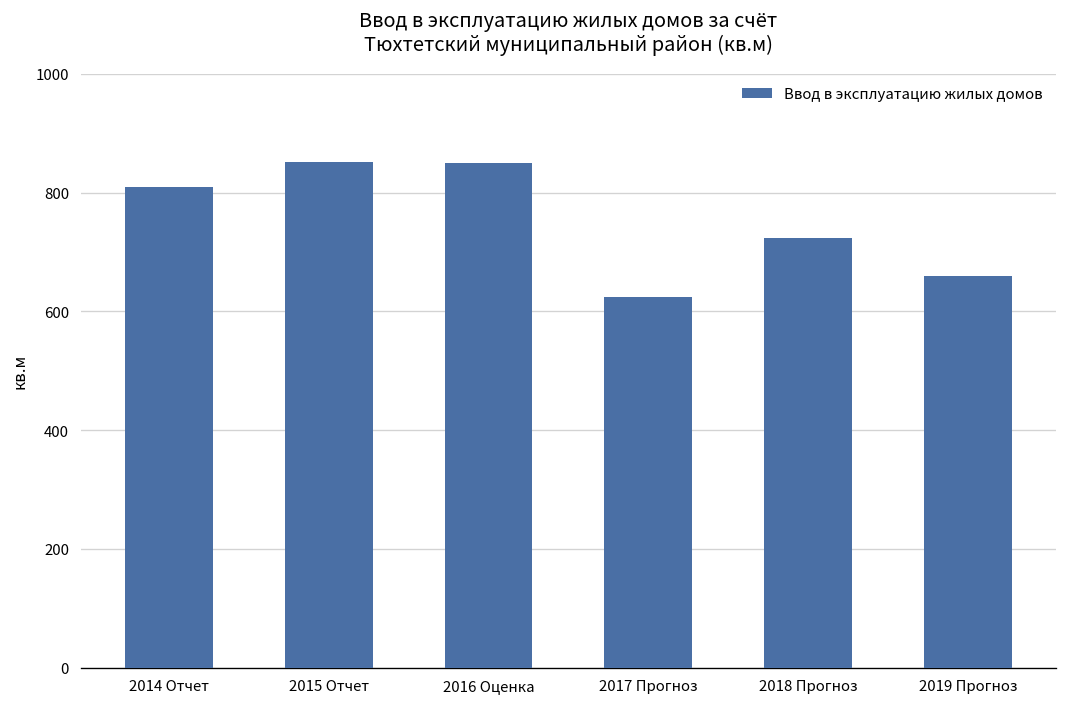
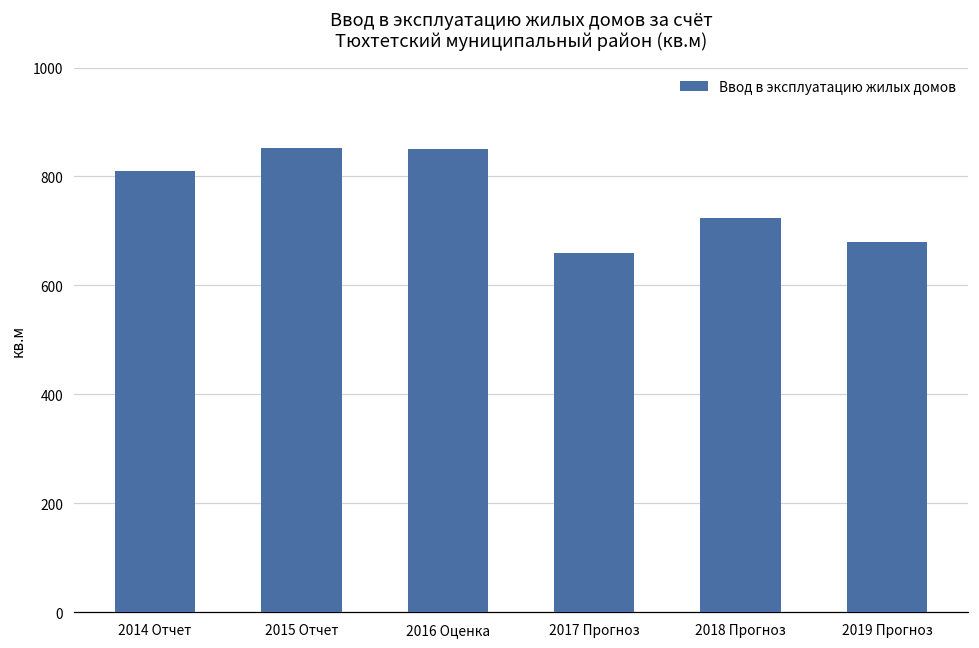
  {
    "2014 Отчет": 810,
    "2015 Отчет": 850,
    "2016 Оценка": 850,
-   "2017 Прогноз": 620,
+   "2017 Прогноз": 660,
    "2018 Прогноз": 720,
-   "2019 Прогноз": 660
+   "2019 Прогноз": 680
  }
